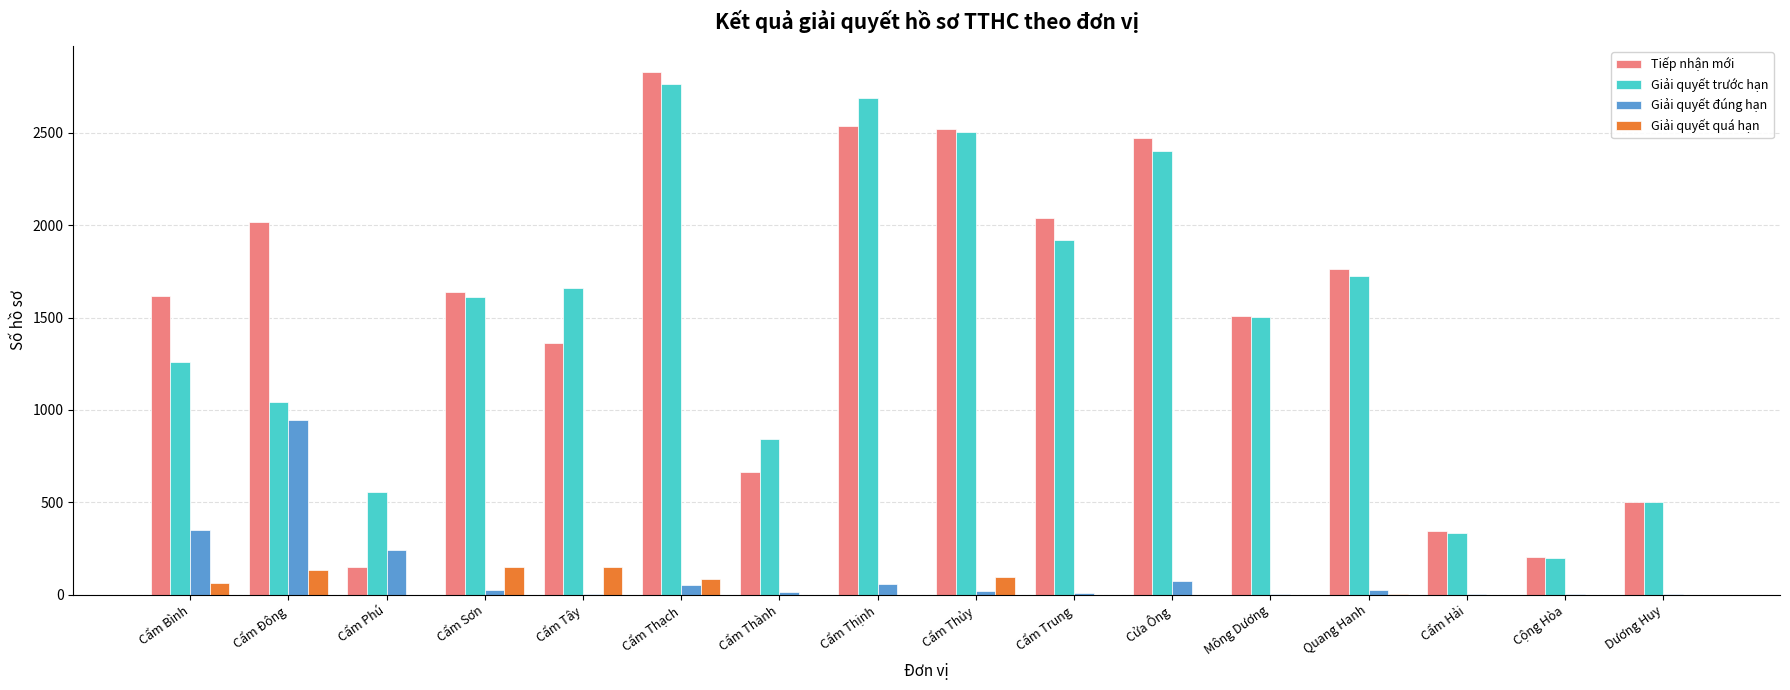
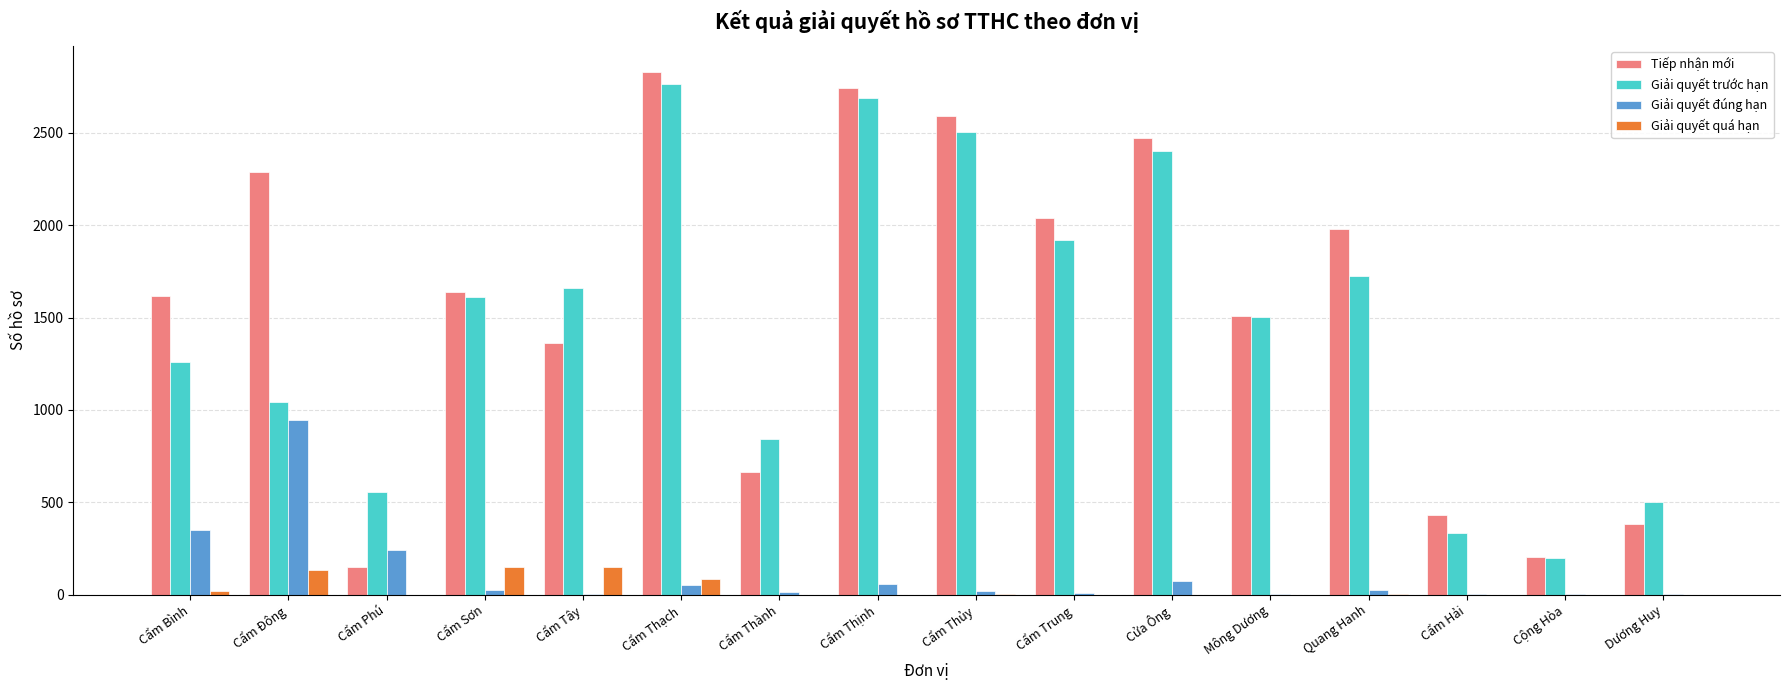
  {
    "Tiếp nhận mới": {
      "Cẩm Bình": 1620,
-     "Cẩm Đông": 2020,
+     "Cẩm Đông": 2290,
      "Cẩm Phú": 150,
      "Cẩm Sơn": 1640,
      "Cẩm Tây": 1360,
      "Cẩm Thạch": 2830,
      "Cẩm Thành": 670,
-     "Cẩm Thịnh": 2540,
-     "Cẩm Thủy": 2520,
+     "Cẩm Thịnh": 2750,
+     "Cẩm Thủy": 2590,
      "Cẩm Trung": 2040,
      "Cửa Ông": 2470,
      "Mông Dương": 1510,
-     "Quang Hanh": 1760,
-     "Cẩm Hải": 340,
+     "Quang Hanh": 1980,
+     "Cẩm Hải": 430,
      "Cộng Hòa": 200,
-     "Dương Huy": 500
+     "Dương Huy": 380
    },
    "Giải quyết quá hạn": {
-     "Cẩm Bình": 60,
+     "Cẩm Bình": 20,
      "Cẩm Đông": 130,
      "Cẩm Phú": 0,
      "Cẩm Sơn": 150,
      "Cẩm Tây": 150,
      "Cẩm Thạch": 90,
      "Cẩm Thành": 0,
      "Cẩm Thịnh": 0,
-     "Cẩm Thủy": 100,
+     "Cẩm Thủy": 0,
      "Cẩm Trung": 0,
      "Cửa Ông": 0,
      "Mông Dương": 0,
      "Cẩm Hải": 0,
      "Cộng Hòa": 0,
      "Dương Huy": 0
    }
  }
